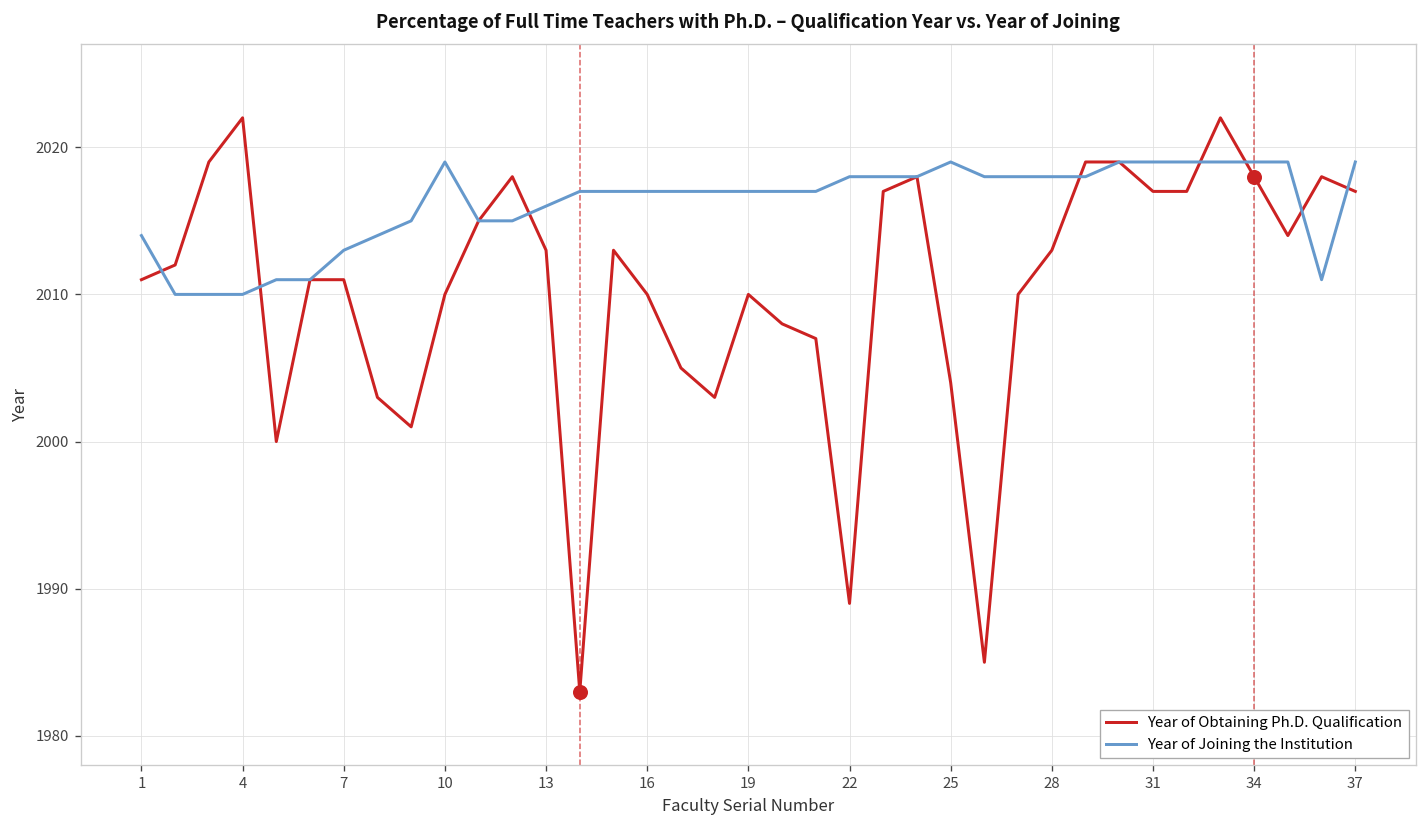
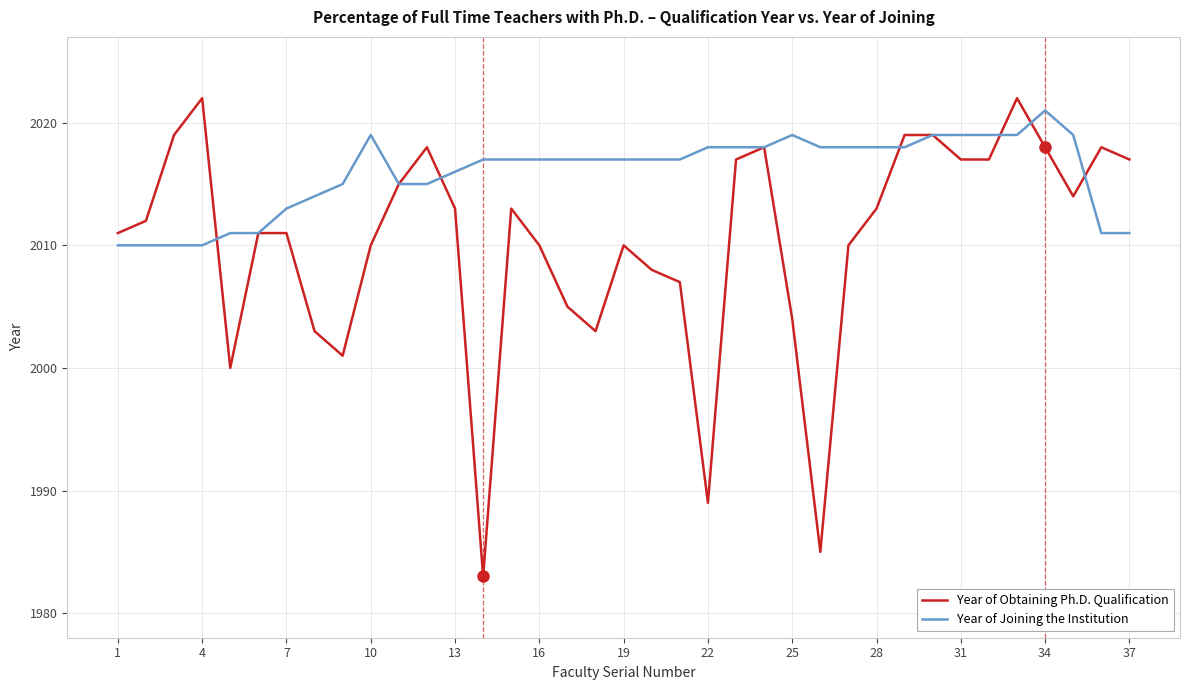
  {
    "Year of Joining the Institution": {
-     "1": 2014,
+     "1": 2010,
      "4": 2010,
      "7": 2013,
      "10": 2019,
      "13": 2016,
      "16": 2017,
      "19": 2017,
      "22": 2018,
      "25": 2019,
      "28": 2018,
      "31": 2019,
-     "34": 2019,
-     "37": 2019
+     "34": 2021,
+     "37": 2011
    }
  }
